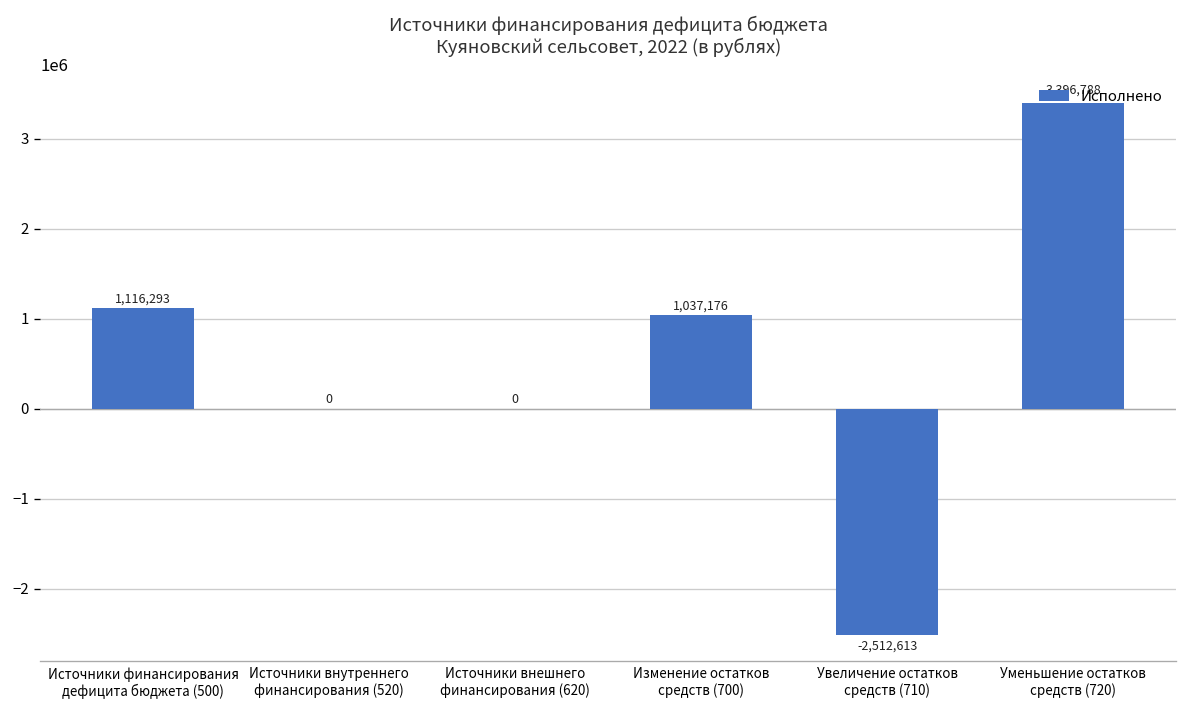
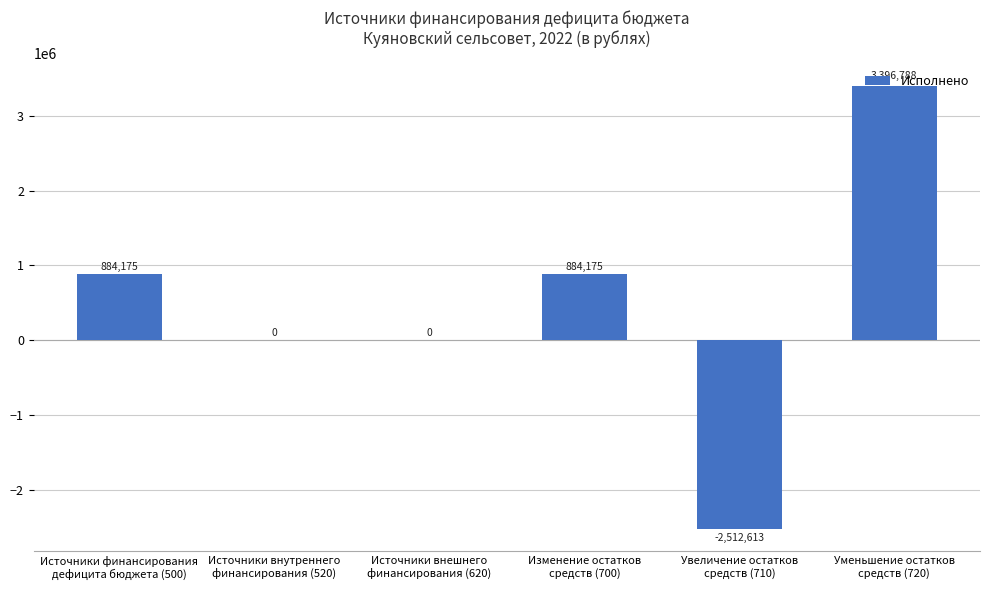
  {
-   "Источники финансирования дефицита бюджета (500)": "1,116,293",
+   "Источники финансирования дефицита бюджета (500)": "884,175",
    "Источники внутреннего финансирования (520)": "0",
    "Источники внешнего финансирования (620)": "0",
-   "Изменение остатков средств (700)": "1,037,176",
+   "Изменение остатков средств (700)": "884,175",
    "Увеличение остатков средств (710)": "-2,512,613",
    "Уменьшение остатков средств (720)": "3,396,788"
  }
